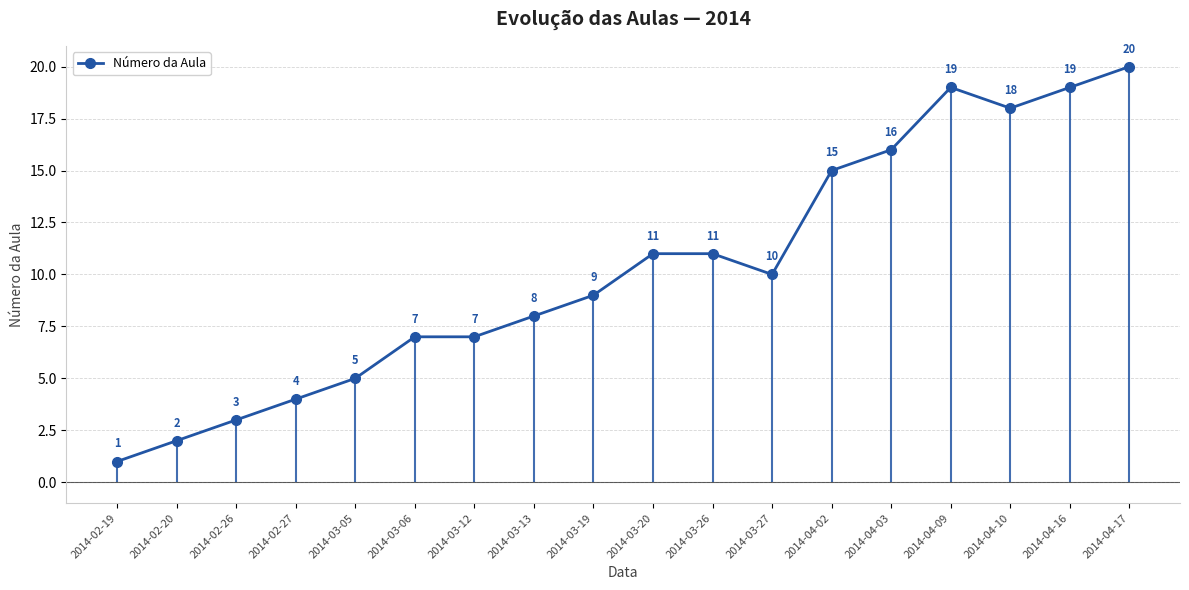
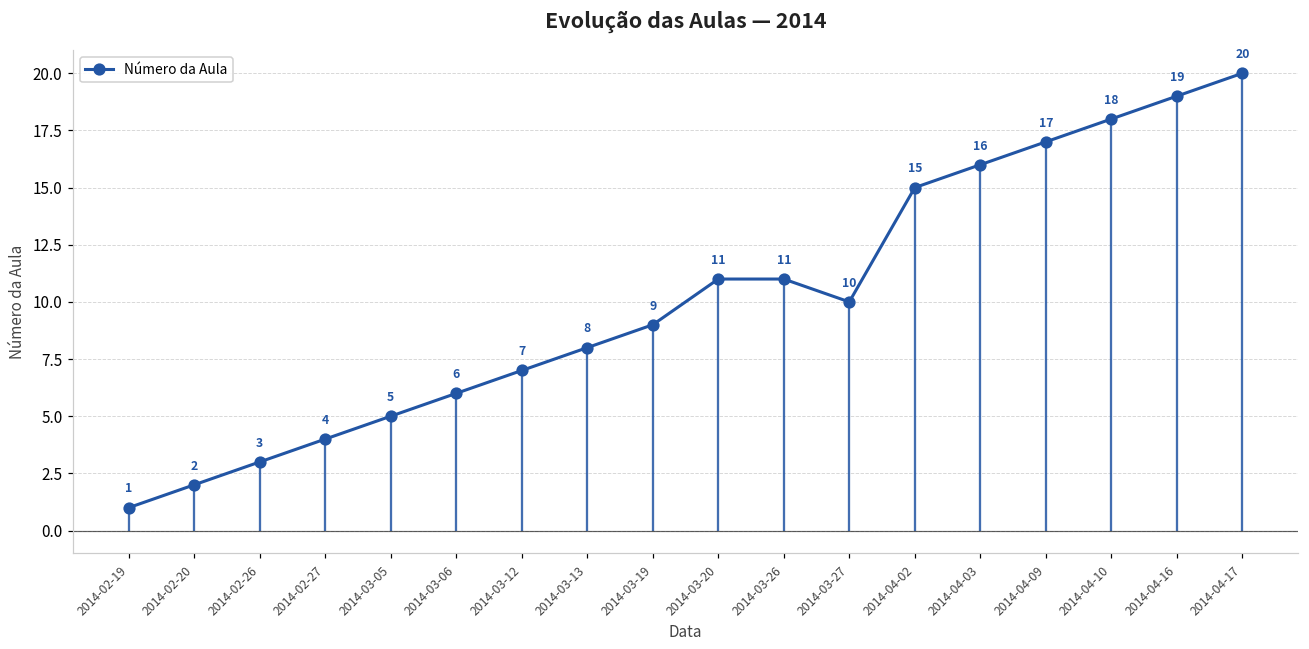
  {
    "2014-02-19": 1,
    "2014-02-20": 2,
    "2014-02-26": 3,
    "2014-02-27": 4,
    "2014-03-05": 5,
-   "2014-03-06": 7,
+   "2014-03-06": 6,
    "2014-03-12": 7,
    "2014-03-13": 8,
    "2014-03-19": 9,
    "2014-03-20": 11,
    "2014-03-26": 11,
    "2014-03-27": 10,
    "2014-04-02": 15,
    "2014-04-03": 16,
-   "2014-04-09": 19,
+   "2014-04-09": 17,
    "2014-04-10": 18,
    "2014-04-16": 19,
    "2014-04-17": 20
  }
